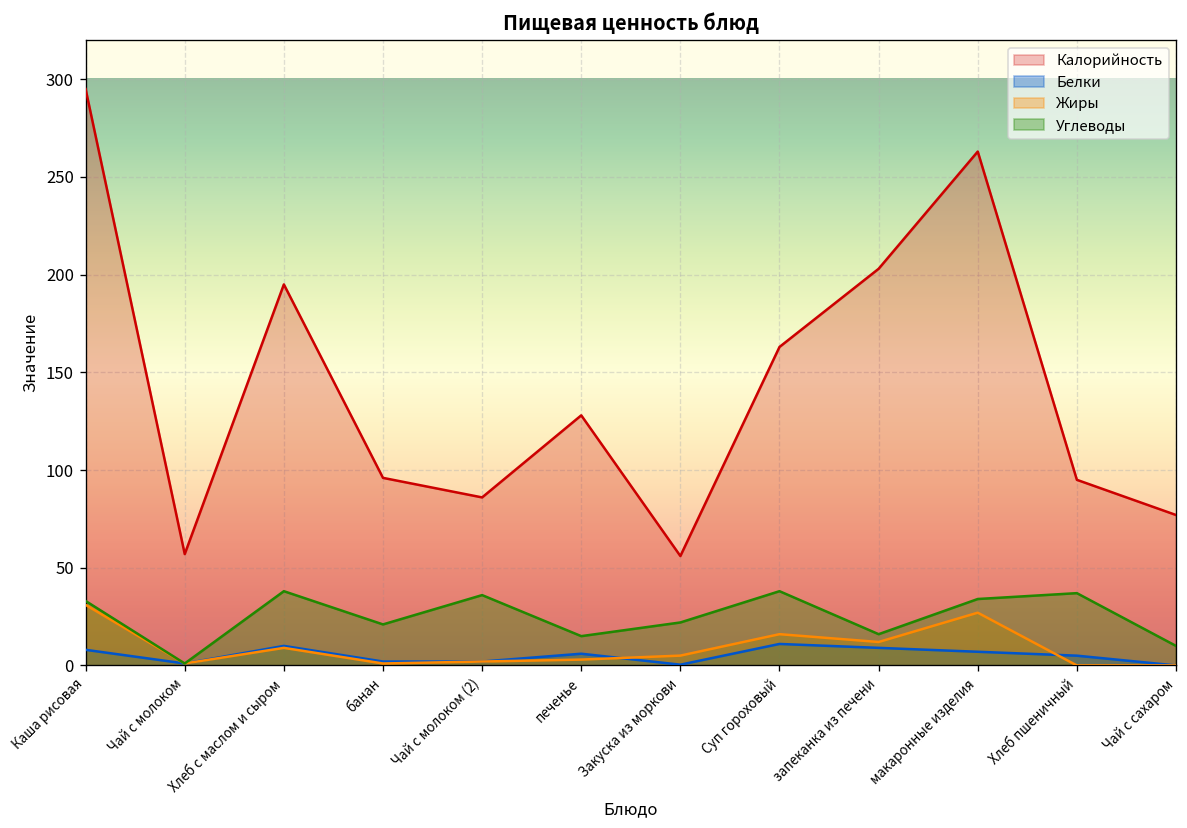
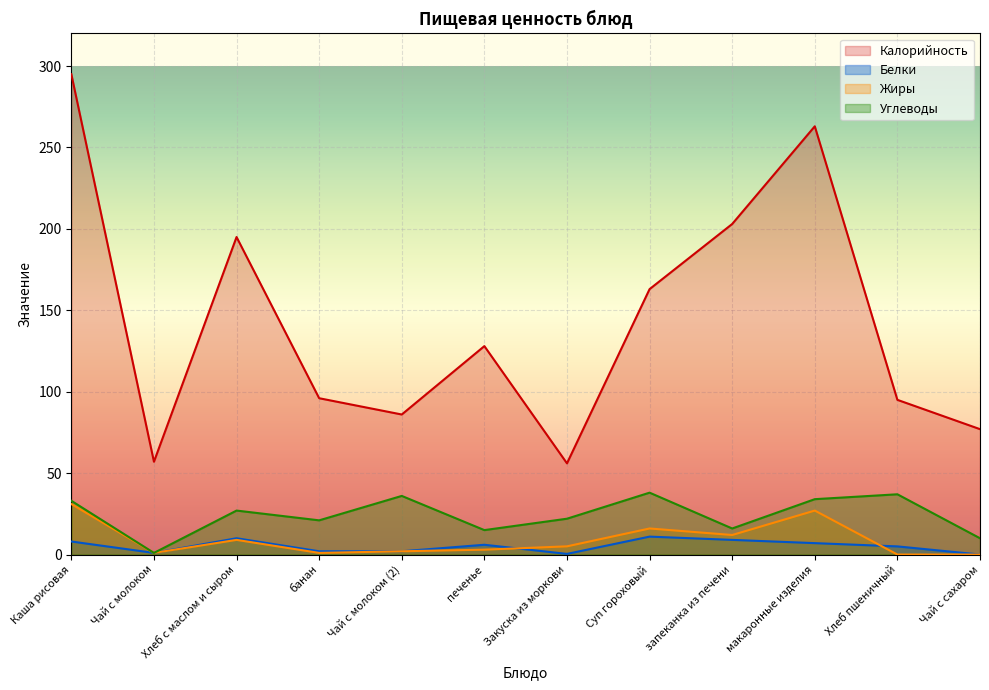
  {
    "Белки": {
      "Каша рисовая": 8,
      "печенье": 6,
      "Закуска из моркови": 0,
      "Суп гороховый": 11,
      "запеканка из печени": 9,
      "макаронные изделия": 7,
      "Хлеб пшеничный": 5
    },
    "Углеводы": {
      "Каша рисовая": 33,
-     "Хлеб с маслом и сыром": 38,
+     "Хлеб с маслом и сыром": 27,
      "банан": 21,
      "Чай с молоком (2)": 36,
      "печенье": 15,
      "Закуска из моркови": 22,
      "Суп гороховый": 38,
      "запеканка из печени": 16,
      "макаронные изделия": 34,
      "Хлеб пшеничный": 37,
      "Чай с сахаром": 10
    }
  }
